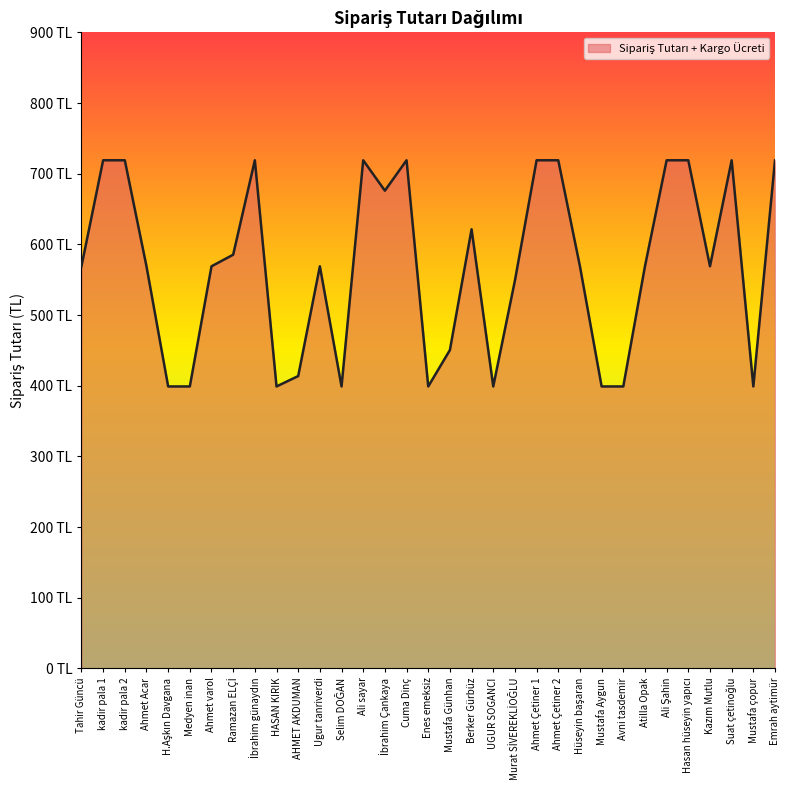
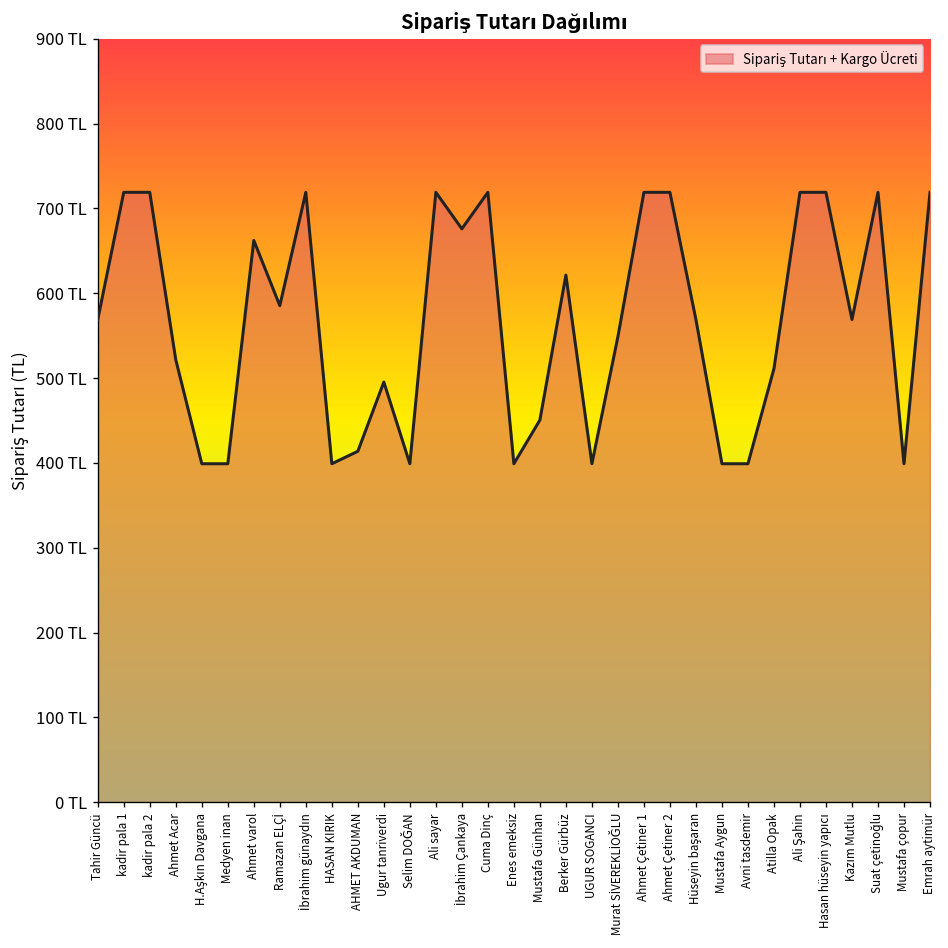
  {
    "Tahir Güncü": "570 TL",
    "kadir pala 1": "720 TL",
    "kadir pala 2": "720 TL",
-   "Ahmet Acar": "570 TL",
+   "Ahmet Acar": "520 TL",
    "H.Aşkın Davgana": "400 TL",
    "Medyen inan": "400 TL",
-   "Ahmet varol": "570 TL",
+   "Ahmet varol": "660 TL",
    "Ramazan ELÇİ": "590 TL",
    "İbrahim günaydın": "720 TL",
    "HASAN KIRIK": "400 TL",
    "AHMET AKDUMAN": "410 TL",
-   "Ugur tanriverdi": "570 TL",
+   "Ugur tanriverdi": "500 TL",
    "Selim DOĞAN": "400 TL",
    "Ali sayar": "720 TL",
    "İbrahim Çankaya": "680 TL",
    "Cuma Dinç": "720 TL",
    "Enes emeksiz": "400 TL",
    "Mustafa Günhan": "450 TL",
    "Berker Gürbüz": "620 TL",
    "UGUR SOGANCI": "400 TL",
    "Murat SİVEREKLİOĞLU": "550 TL",
    "Ahmet Çetiner 1": "720 TL",
    "Ahmet Çetiner 2": "720 TL",
    "Hüseyin başaran": "570 TL",
    "Mustafa Aygun": "400 TL",
    "Avni tasdemir": "400 TL",
-   "Atilla Opak": "570 TL",
+   "Atilla Opak": "510 TL",
    "Ali Şahin": "720 TL",
    "Hasan hüseyin yapıcı": "720 TL",
    "Kazım Mutlu": "570 TL",
    "Suat çetinoğlu": "720 TL",
    "Mustafa çopur": "400 TL",
    "Emrah aytimür": "720 TL"
  }
